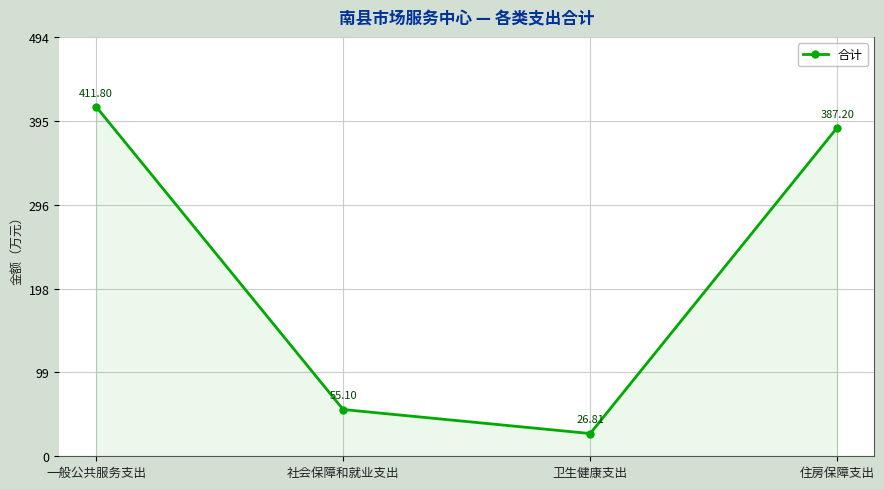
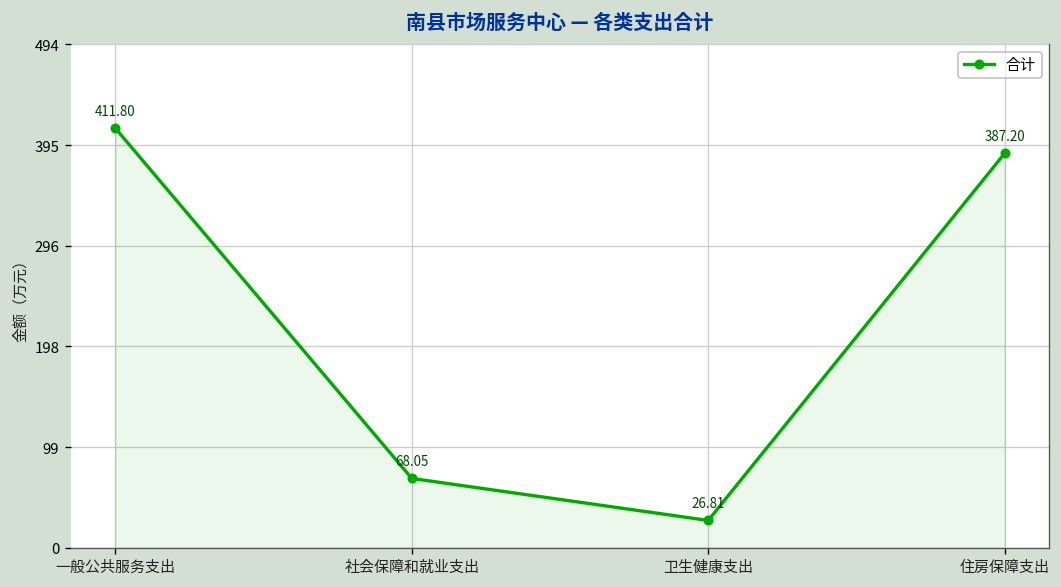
  {
    "一般公共服务支出": 411.80,
-   "社会保障和就业支出": 55.10,
+   "社会保障和就业支出": 68.05,
    "卫生健康支出": 26.81,
    "住房保障支出": 387.20
  }
